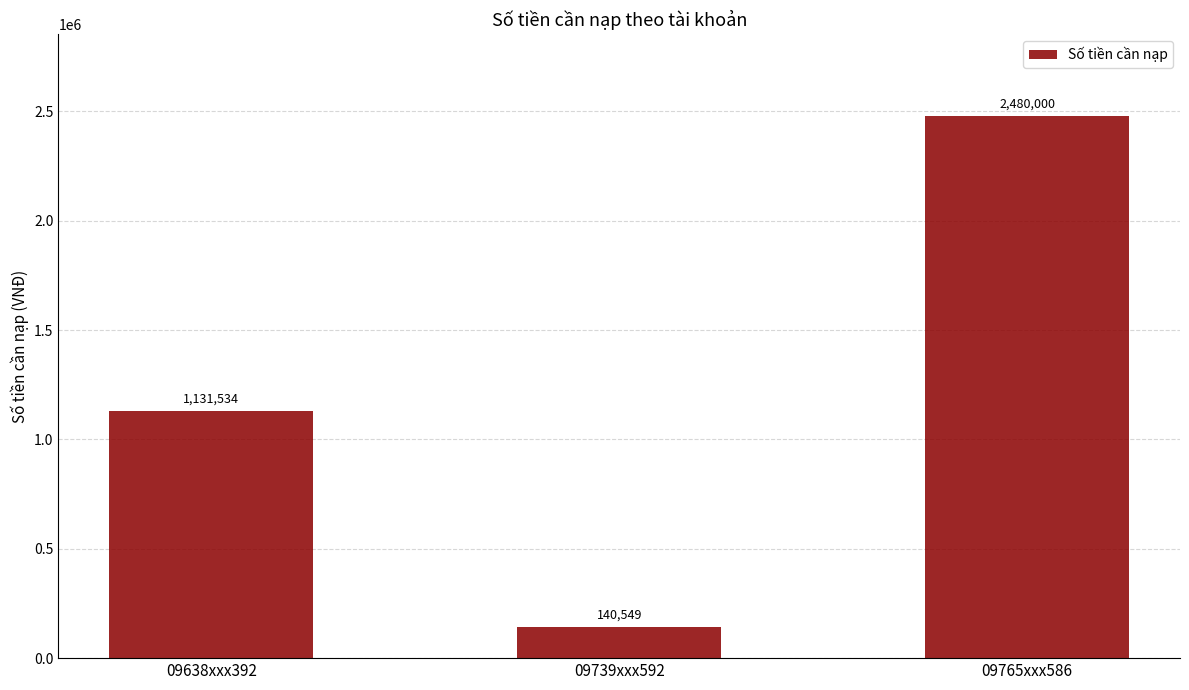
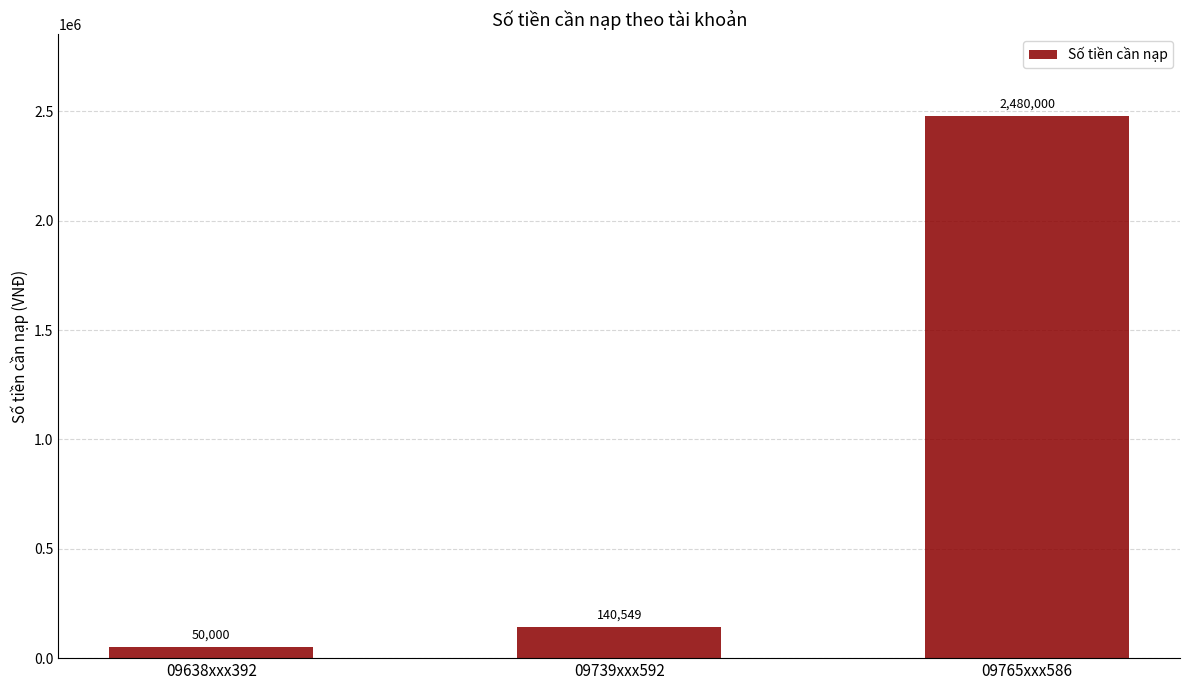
  {
-   "09638xxx392": "1,131,534",
+   "09638xxx392": "50,000",
    "09739xxx592": "140,549",
    "09765xxx586": "2,480,000"
  }
